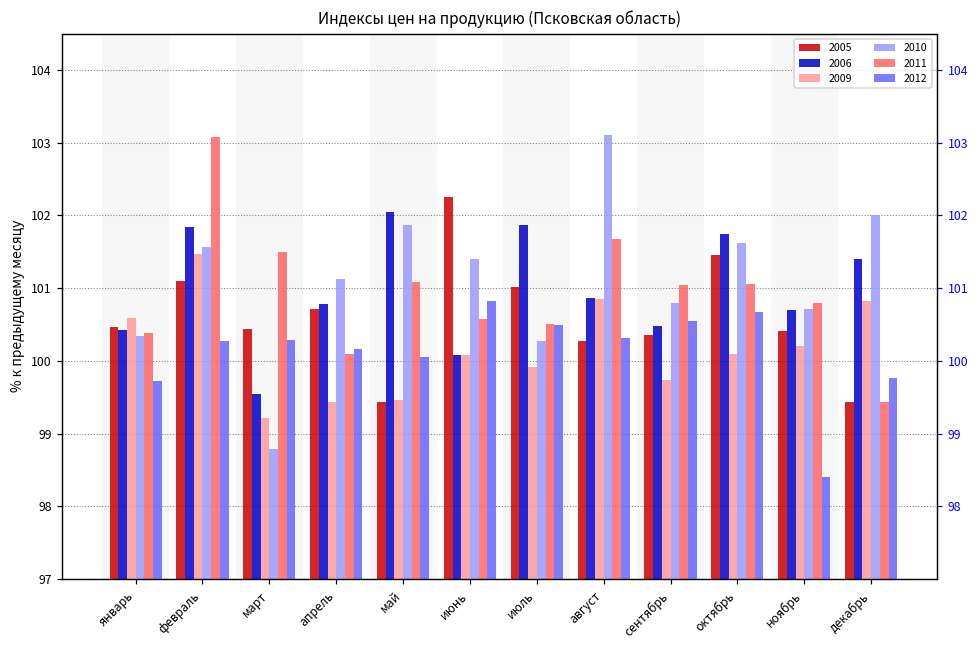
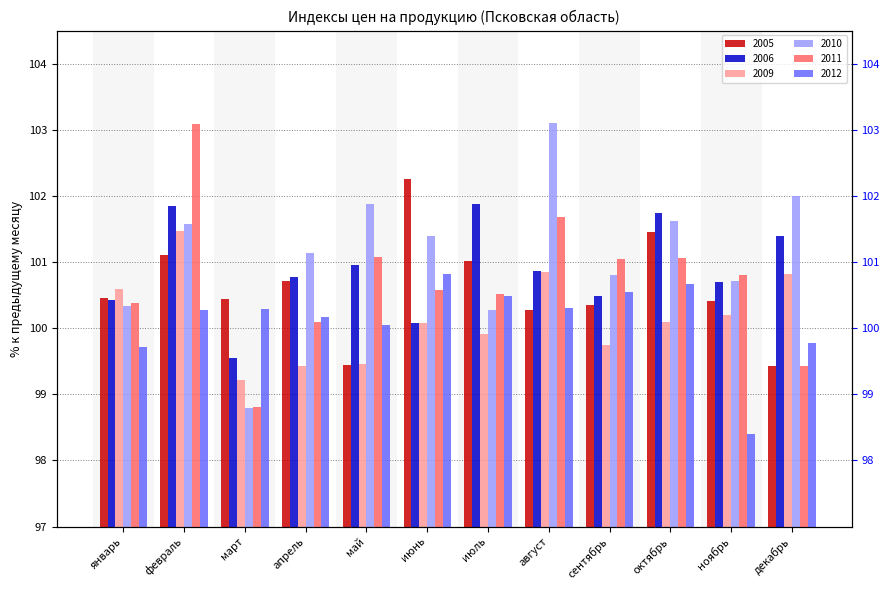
  {
    "2005": {
      "январь": 100.5,
      "февраль": 101.1,
      "март": 100.4,
      "апрель": 100.7,
      "май": 99.4,
      "июнь": 102.3,
      "июль": 101.0,
      "август": 100.3,
      "сентябрь": 100.4,
      "октябрь": 101.5,
      "ноябрь": 100.4,
      "декабрь": 99.4
    },
    "2006": {
      "январь": 100.4,
      "февраль": 101.8,
      "март": 99.6,
      "апрель": 100.8,
-     "май": 102.1,
+     "май": 101.0,
      "июнь": 100.1,
      "июль": 101.9,
      "август": 100.9,
      "сентябрь": 100.5,
      "октябрь": 101.7,
      "ноябрь": 100.7,
      "декабрь": 101.4
    },
    "2009": {
      "январь": 100.6,
      "февраль": 101.5,
      "март": 99.2,
      "апрель": 99.4,
      "май": 99.5,
      "июнь": 100.1,
      "июль": 99.9,
      "август": 100.9,
      "сентябрь": 99.7,
      "октябрь": 100.1,
      "ноябрь": 100.2,
      "декабрь": 100.8
    },
    "2010": {
      "январь": 100.3,
      "февраль": 101.6,
      "март": 98.8,
      "апрель": 101.1,
      "май": 101.9,
      "июнь": 101.4,
      "июль": 100.3,
      "август": 103.1,
      "сентябрь": 100.8,
      "октябрь": 101.6,
      "ноябрь": 100.7,
      "декабрь": 102.0
    },
    "2011": {
      "январь": 100.4,
      "февраль": 103.1,
-     "март": 101.5,
+     "март": 98.8,
      "апрель": 100.1,
      "май": 101.1,
      "июнь": 100.6,
      "июль": 100.5,
      "август": 101.7,
      "сентябрь": 101.0,
      "октябрь": 101.1,
      "ноябрь": 100.8,
      "декабрь": 99.4
    },
    "2012": {
      "январь": 99.7,
      "февраль": 100.3,
      "март": 100.3,
      "апрель": 100.2,
      "май": 100.1,
      "июнь": 100.8,
      "июль": 100.5,
      "август": 100.3,
      "сентябрь": 100.6,
      "октябрь": 100.7,
      "ноябрь": 98.4,
      "декабрь": 99.8
    }
  }
